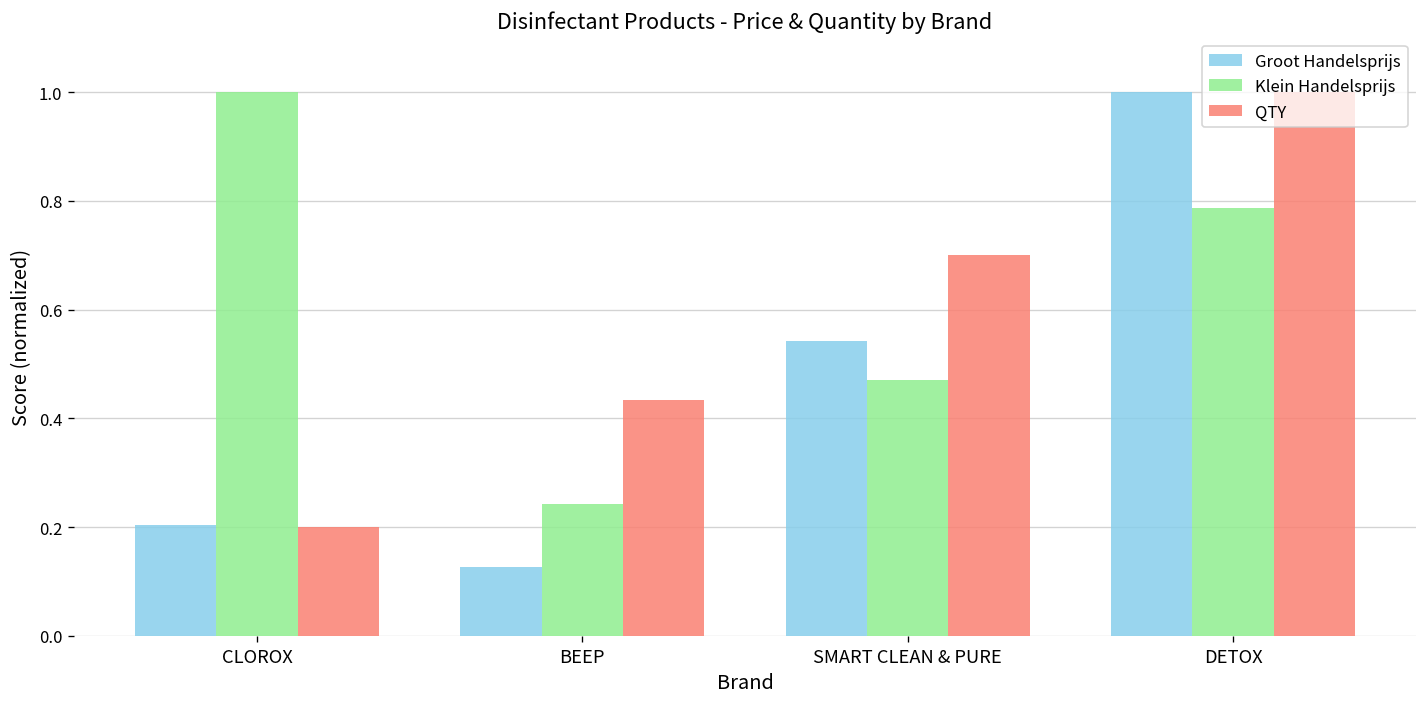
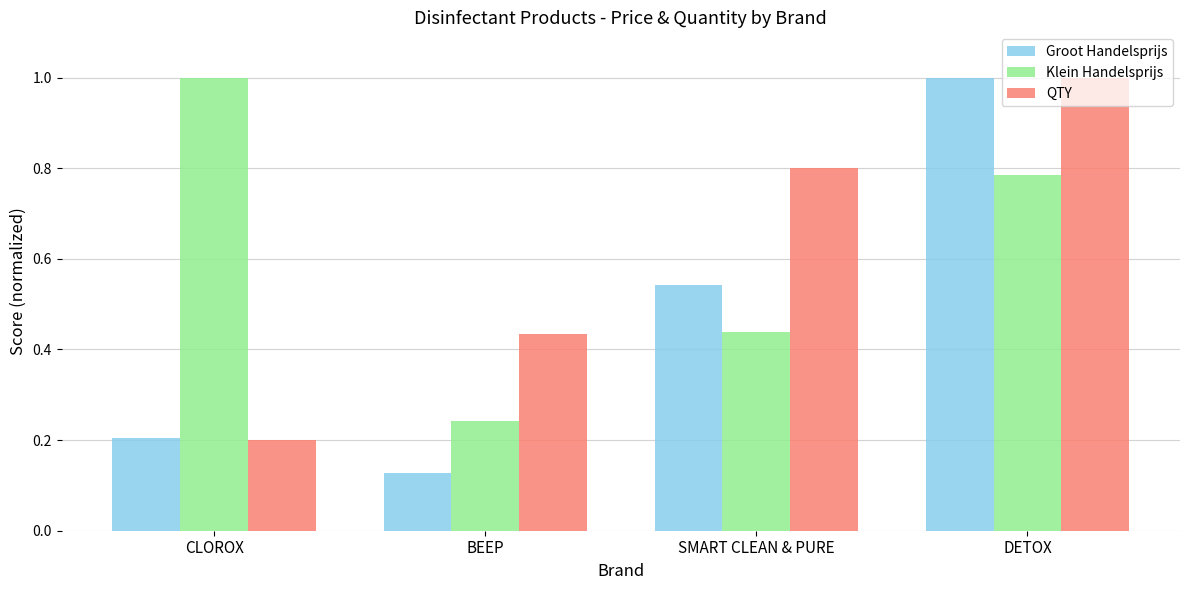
  {
    "Groot Handelsprijs": {
      "CLOROX": 0.20,
      "BEEP": 0.13,
      "SMART CLEAN & PURE": 0.54,
      "DETOX": 1.00
    },
    "Klein Handelsprijs": {
      "CLOROX": 1.00,
      "BEEP": 0.24,
-     "SMART CLEAN & PURE": 0.47,
+     "SMART CLEAN & PURE": 0.44,
      "DETOX": 0.79
    },
    "QTY": {
      "CLOROX": 0.20,
      "BEEP": 0.43,
-     "SMART CLEAN & PURE": 0.70
+     "SMART CLEAN & PURE": 0.80
    }
  }
